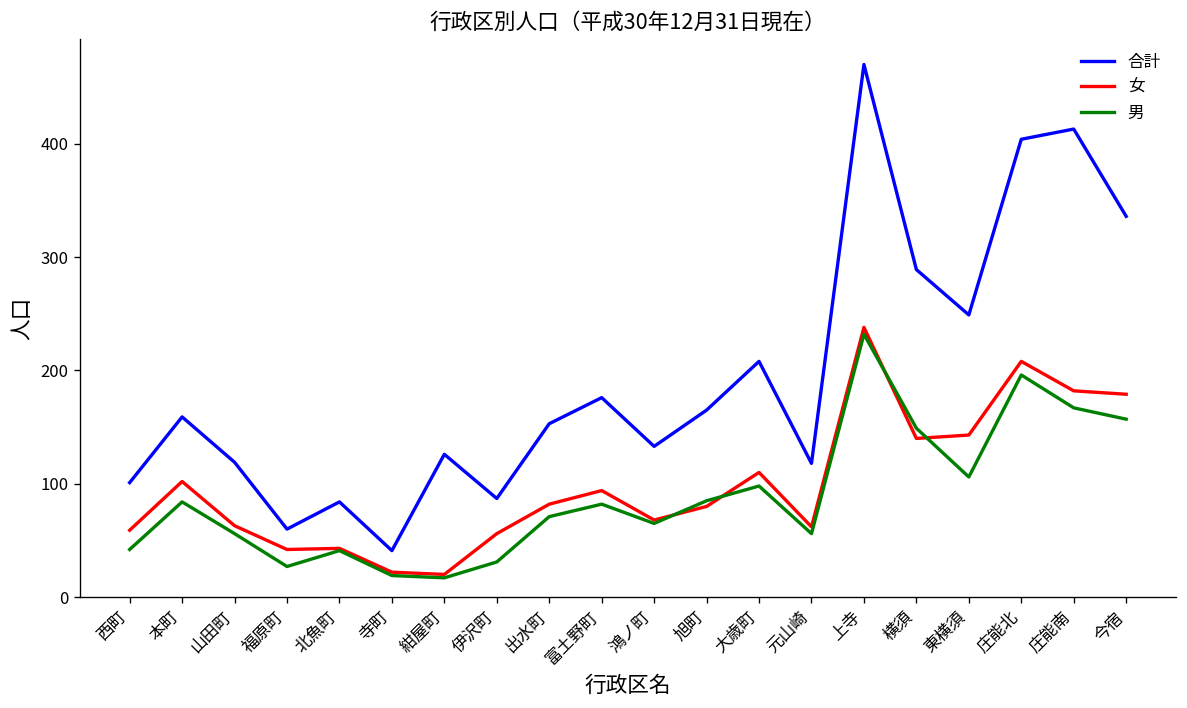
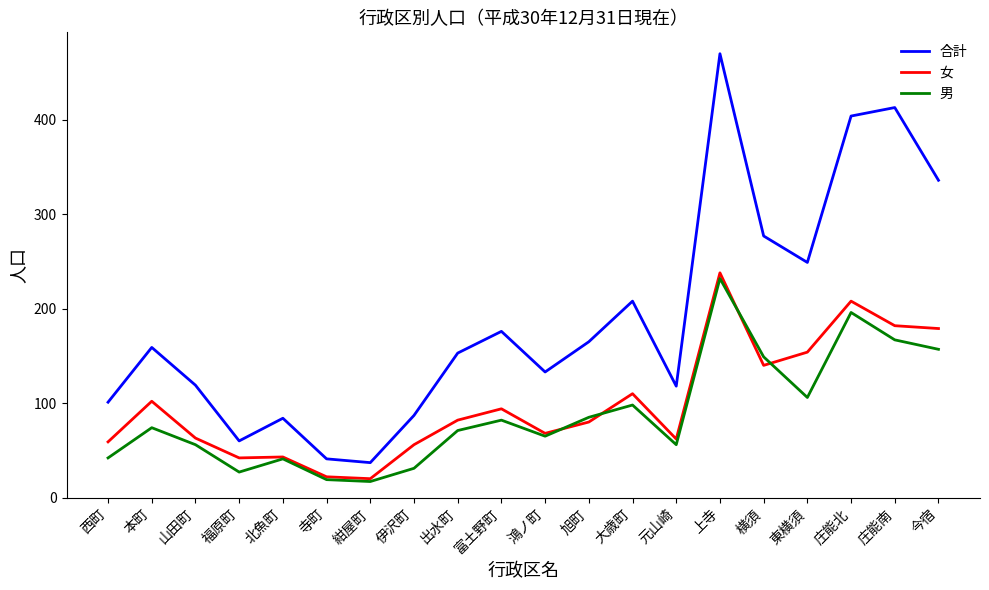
  {
    "合計": {
      "西町": 100,
      "本町": 160,
      "山田町": 120,
      "福原町": 60,
      "北魚町": 80,
      "寺町": 40,
-     "紺屋町": 130,
+     "紺屋町": 40,
      "伊沢町": 90,
      "出水町": 150,
      "富土野町": 180,
      "鴻ノ町": 130,
      "旭町": 170,
      "大歳町": 210,
      "元山崎": 120,
      "上寺": 470,
-     "横須": 290,
+     "横須": 280,
      "東横須": 250,
      "庄能北": 400,
      "庄能南": 410,
      "今宿": 340
    },
    "女": {
      "西町": 60,
      "本町": 100,
      "山田町": 60,
      "福原町": 40,
      "寺町": 20,
      "紺屋町": 20,
      "伊沢町": 60,
      "出水町": 80,
      "富土野町": 90,
      "鴻ノ町": 70,
      "旭町": 80,
      "大歳町": 110,
      "元山崎": 60,
      "上寺": 240,
      "横須": 140,
-     "東横須": 140,
+     "東横須": 150,
      "庄能北": 210,
      "庄能南": 180,
      "今宿": 180
    },
    "男": {
      "西町": 40,
-     "本町": 80,
+     "本町": 70,
      "山田町": 60,
      "福原町": 30,
      "寺町": 20,
      "紺屋町": 20,
      "伊沢町": 30,
      "出水町": 70,
      "富土野町": 80,
      "鴻ノ町": 70,
      "旭町": 90,
      "大歳町": 100,
      "元山崎": 60,
      "上寺": 230,
      "横須": 150,
      "東横須": 110,
      "庄能北": 200,
      "庄能南": 170,
      "今宿": 160
    }
  }
